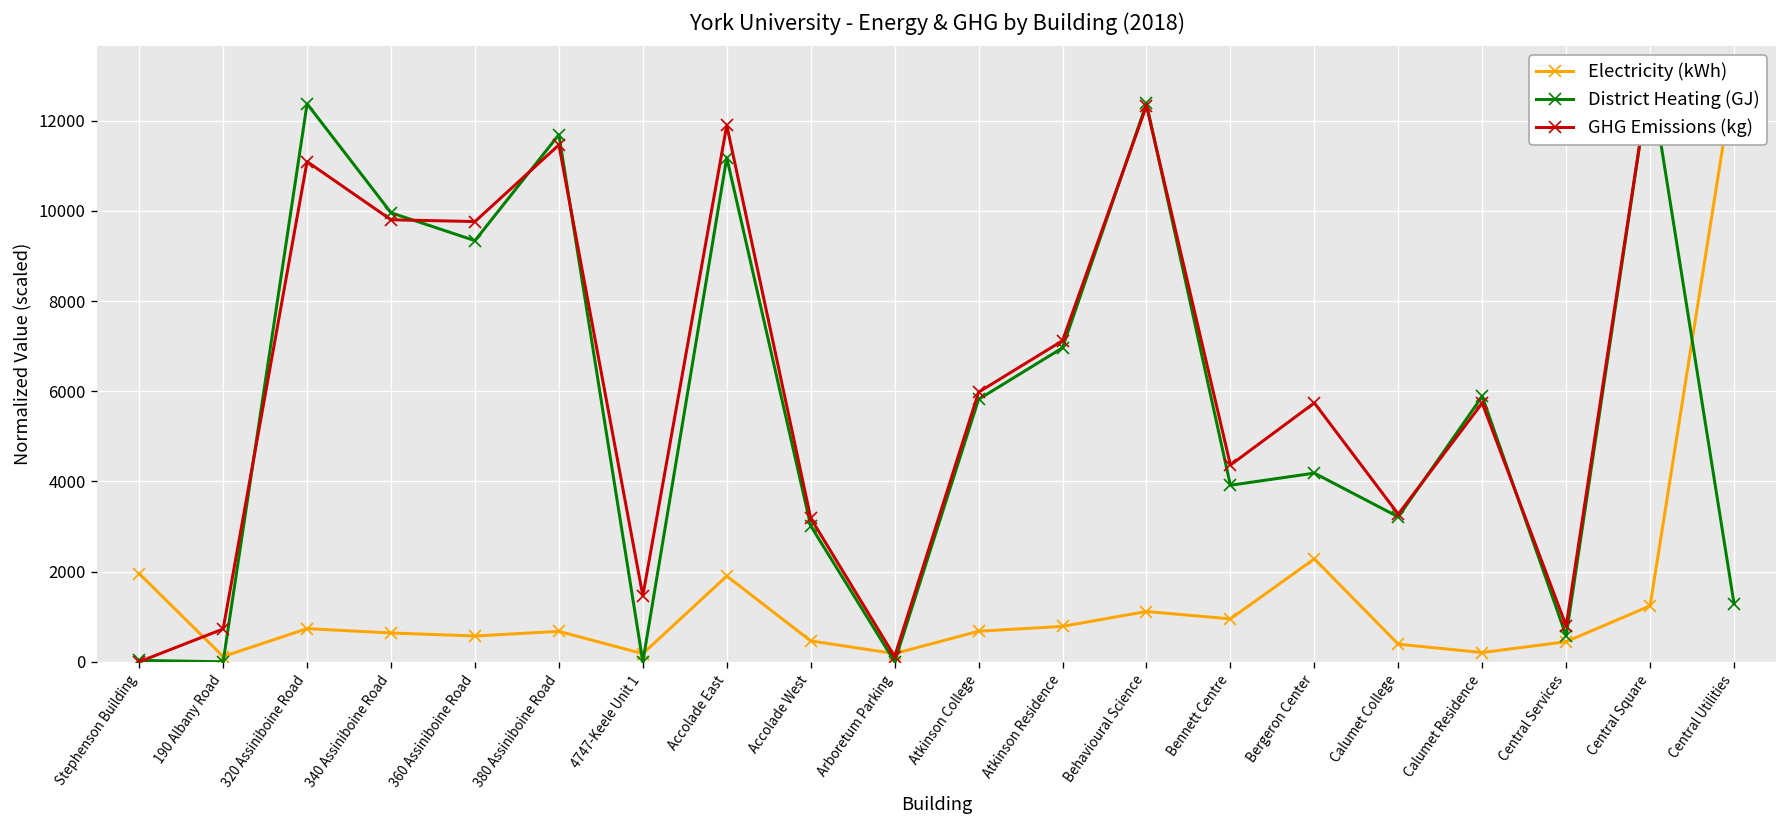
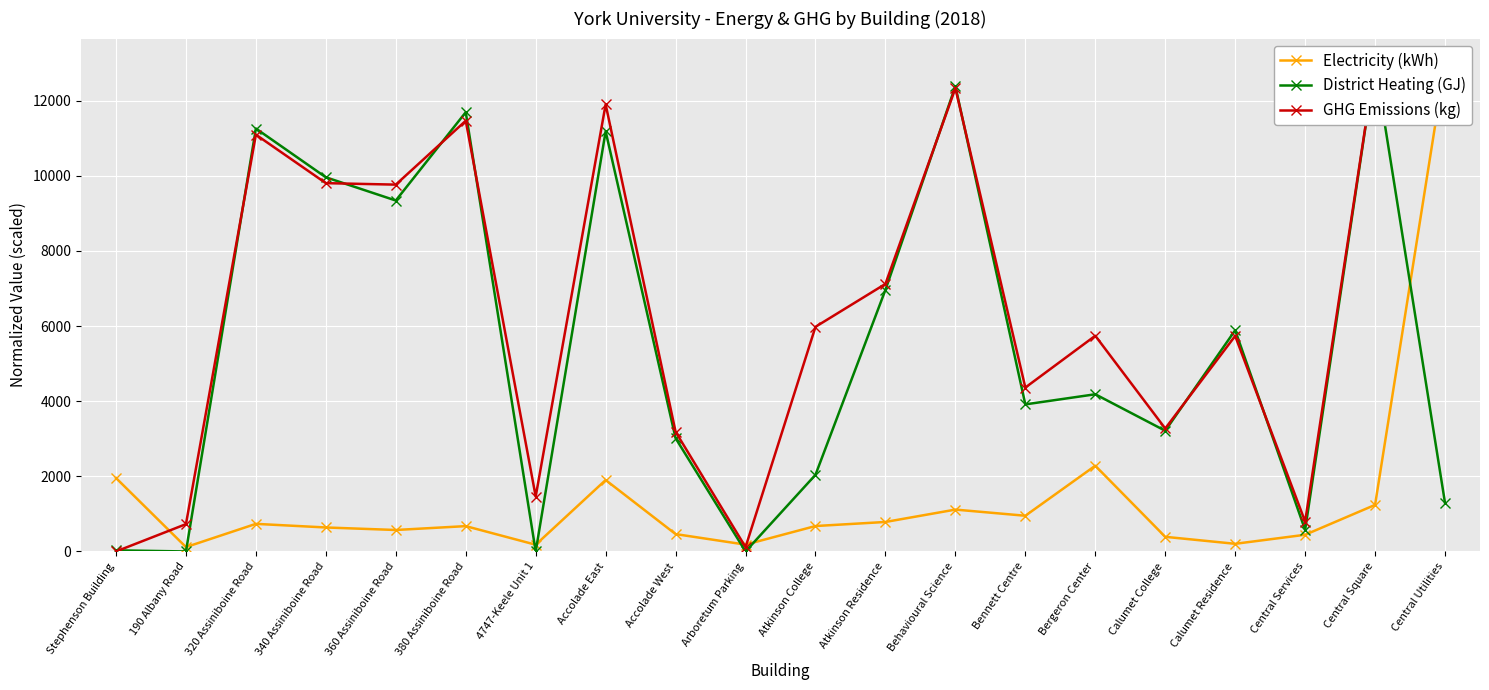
  {
    "Electricity (kWh)": {
      "Stephenson Building": 2000,
      "190 Albany Road": 100,
      "320 Assiniboine Road": 700,
      "340 Assiniboine Road": 600,
      "360 Assiniboine Road": 600,
      "380 Assiniboine Road": 700,
      "4747-Keele Unit 1": 200,
      "Accolade East": 1900,
      "Accolade West": 500,
      "Atkinson College": 700,
      "Atkinson Residence": 800,
      "Behavioural Science": 1100,
      "Bennett Centre": 1000,
      "Bergeron Center": 2300,
      "Calumet College": 400,
      "Calumet Residence": 200,
      "Central Services": 400,
      "Central Square": 1200
    },
    "District Heating (GJ)": {
      "190 Albany Road": 0,
-     "320 Assiniboine Road": 12400,
+     "320 Assiniboine Road": 11300,
      "340 Assiniboine Road": 10000,
      "360 Assiniboine Road": 9300,
      "380 Assiniboine Road": 11700,
      "4747-Keele Unit 1": 0,
      "Accolade East": 11200,
      "Accolade West": 3000,
      "Arboretum Parking": 0,
-     "Atkinson College": 5800,
+     "Atkinson College": 2000,
      "Atkinson Residence": 7000,
      "Bennett Centre": 3900,
      "Bergeron Center": 4200,
      "Calumet Residence": 5900,
      "Central Services": 600,
      "Central Utilities": 1300
    },
    "GHG Emissions (kg)": {
      "190 Albany Road": 700,
      "320 Assiniboine Road": 11100,
      "340 Assiniboine Road": 9800,
      "360 Assiniboine Road": 9800,
      "380 Assiniboine Road": 11500,
      "4747-Keele Unit 1": 1500,
      "Accolade East": 11900,
      "Accolade West": 3200,
      "Atkinson College": 6000,
      "Atkinson Residence": 7100,
      "Bennett Centre": 4400,
      "Bergeron Center": 5700,
      "Calumet Residence": 5700,
      "Central Services": 800
    }
  }
